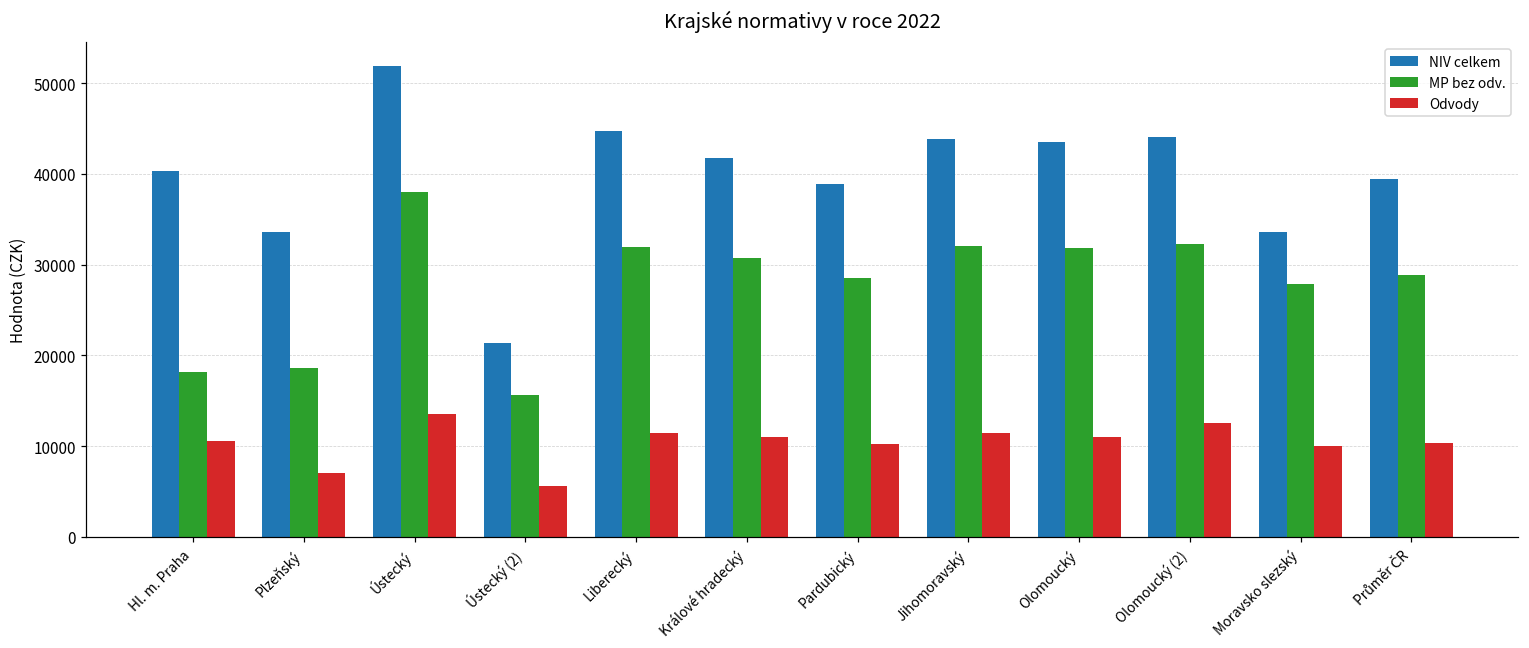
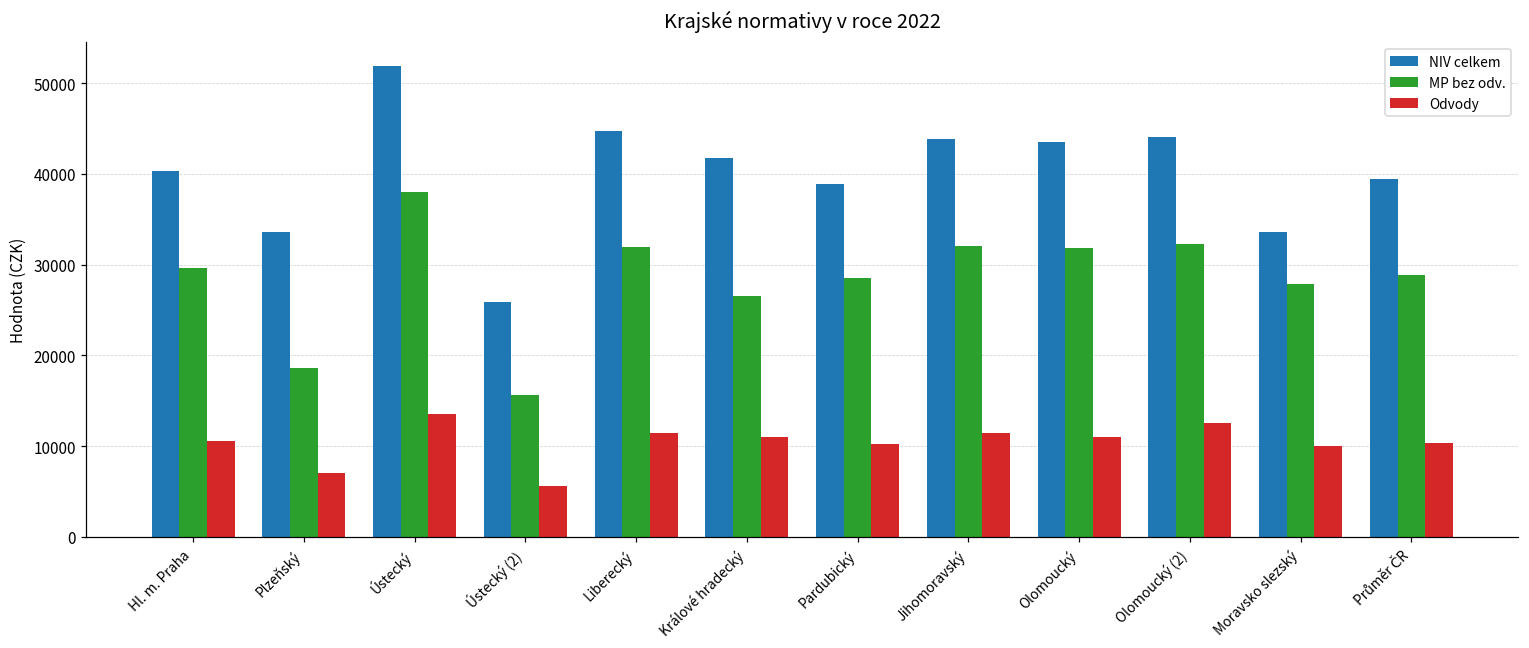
  {
    "NIV celkem": {
      "Hl. m. Praha": 40000,
      "Plzeňský": 34000,
      "Ústecký": 52000,
-     "Ústecký (2)": 21000,
+     "Ústecký (2)": 26000,
      "Liberecký": 45000,
      "Králové hradecký": 42000,
      "Pardubický": 39000,
      "Jihomoravský": 44000,
      "Olomoucký": 44000,
      "Olomoucký (2)": 44000,
      "Moravsko slezský": 34000,
      "Průměr ČR": 39000
    },
    "MP bez odv.": {
-     "Hl. m. Praha": 18000,
+     "Hl. m. Praha": 30000,
      "Plzeňský": 19000,
      "Ústecký": 38000,
      "Ústecký (2)": 16000,
      "Liberecký": 32000,
-     "Králové hradecký": 31000,
+     "Králové hradecký": 27000,
      "Pardubický": 29000,
      "Jihomoravský": 32000,
      "Olomoucký": 32000,
      "Olomoucký (2)": 32000,
      "Moravsko slezský": 28000,
      "Průměr ČR": 29000
    },
    "Odvody": {
      "Hl. m. Praha": 11000,
      "Plzeňský": 7000,
      "Ústecký": 14000,
      "Ústecký (2)": 6000,
      "Liberecký": 11000,
      "Králové hradecký": 11000,
      "Pardubický": 10000,
      "Jihomoravský": 11000,
      "Olomoucký": 11000,
      "Olomoucký (2)": 12000,
      "Moravsko slezský": 10000,
      "Průměr ČR": 10000
    }
  }
